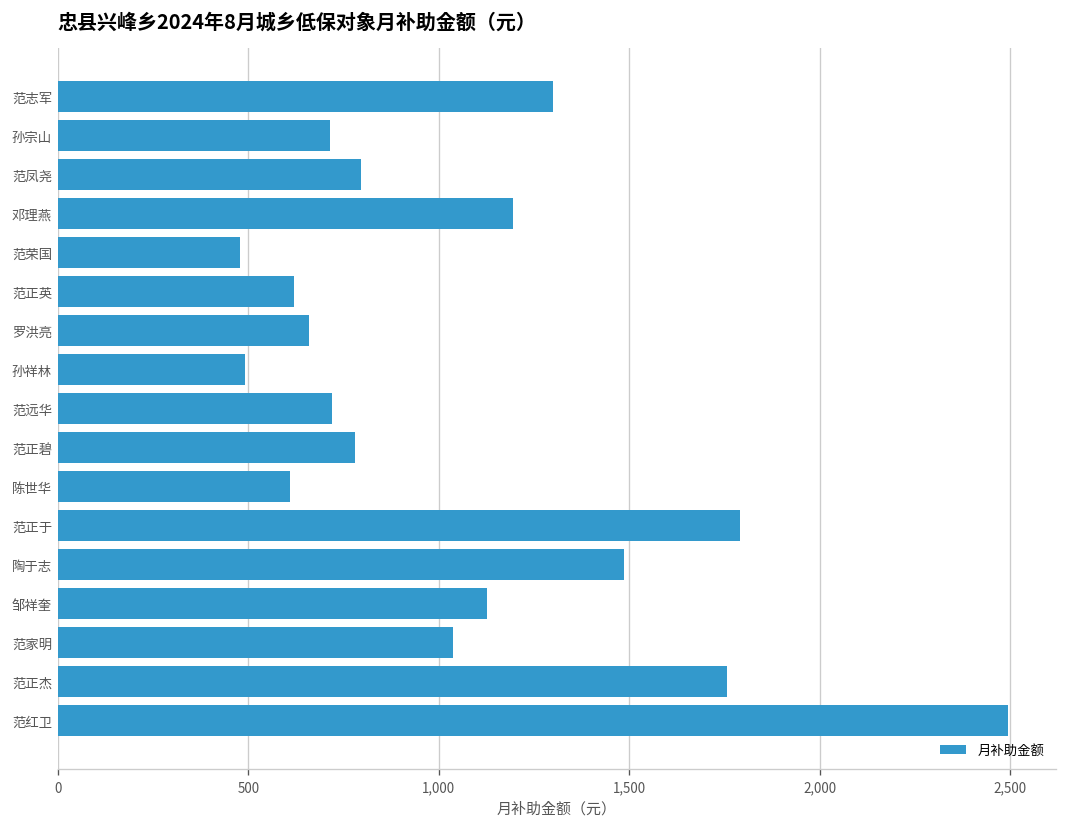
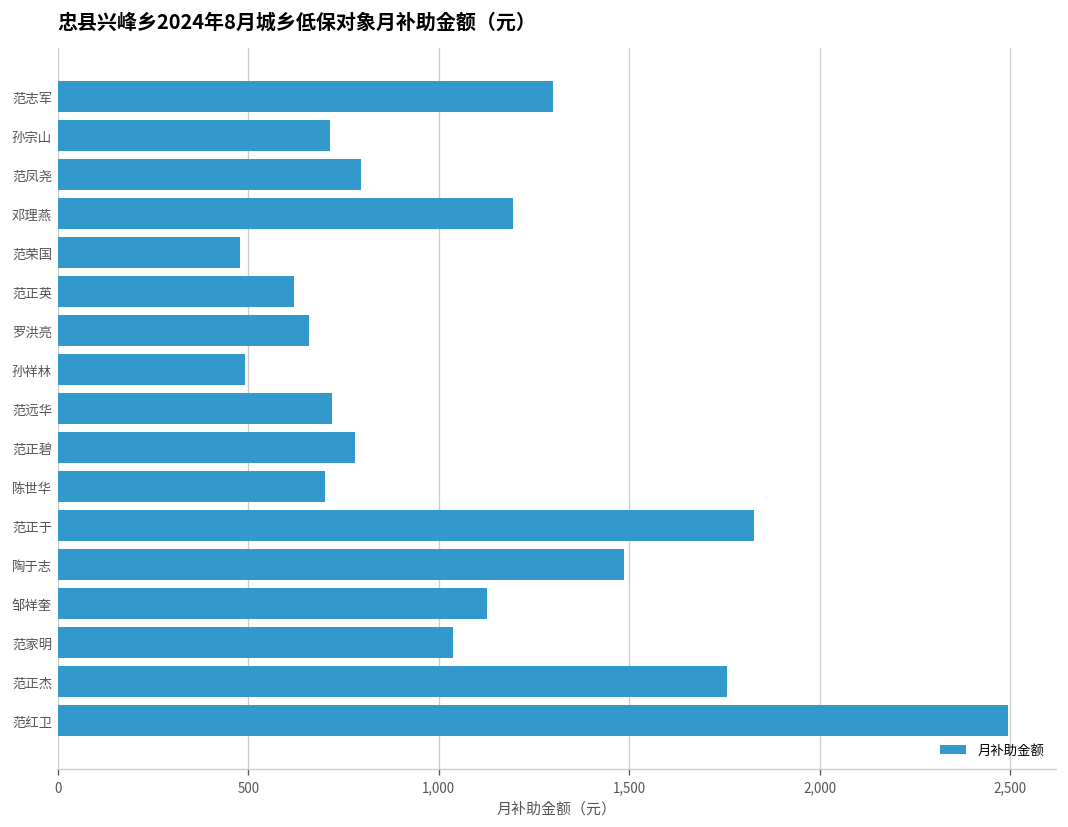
  {
    "范志军": "1,300",
    "孙宗山": "710",
    "范凤尧": "800",
    "邓理燕": "1,200",
    "范荣国": "480",
    "范正英": "620",
    "罗洪亮": "660",
    "孙祥林": "490",
    "范远华": "720",
    "范正碧": "780",
-   "陈世华": "610",
-   "范正于": "1,790",
+   "陈世华": "700",
+   "范正于": "1,830",
    "陶于志": "1,490",
    "邹祥奎": "1,130",
    "范家明": "1,040",
    "范正杰": "1,760",
    "范红卫": "2,500"
  }
